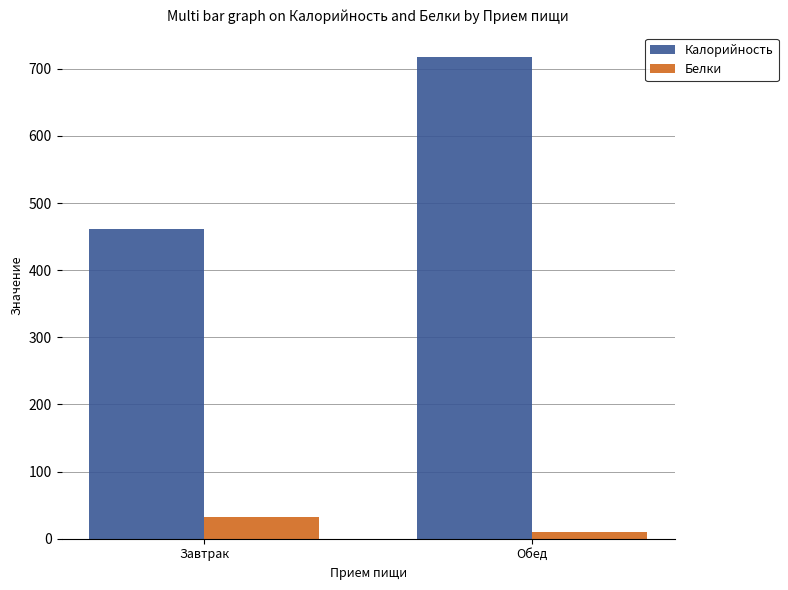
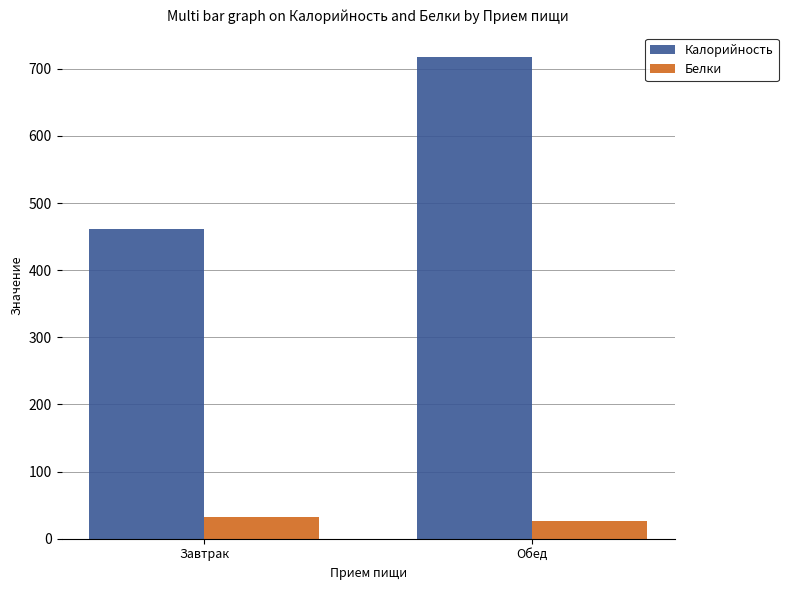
  {
    "Калорийность": {
      "Завтрак": 460,
      "Обед": 720
    },
    "Белки": {
      "Завтрак": 30,
-     "Обед": 10
+     "Обед": 30
    }
  }
